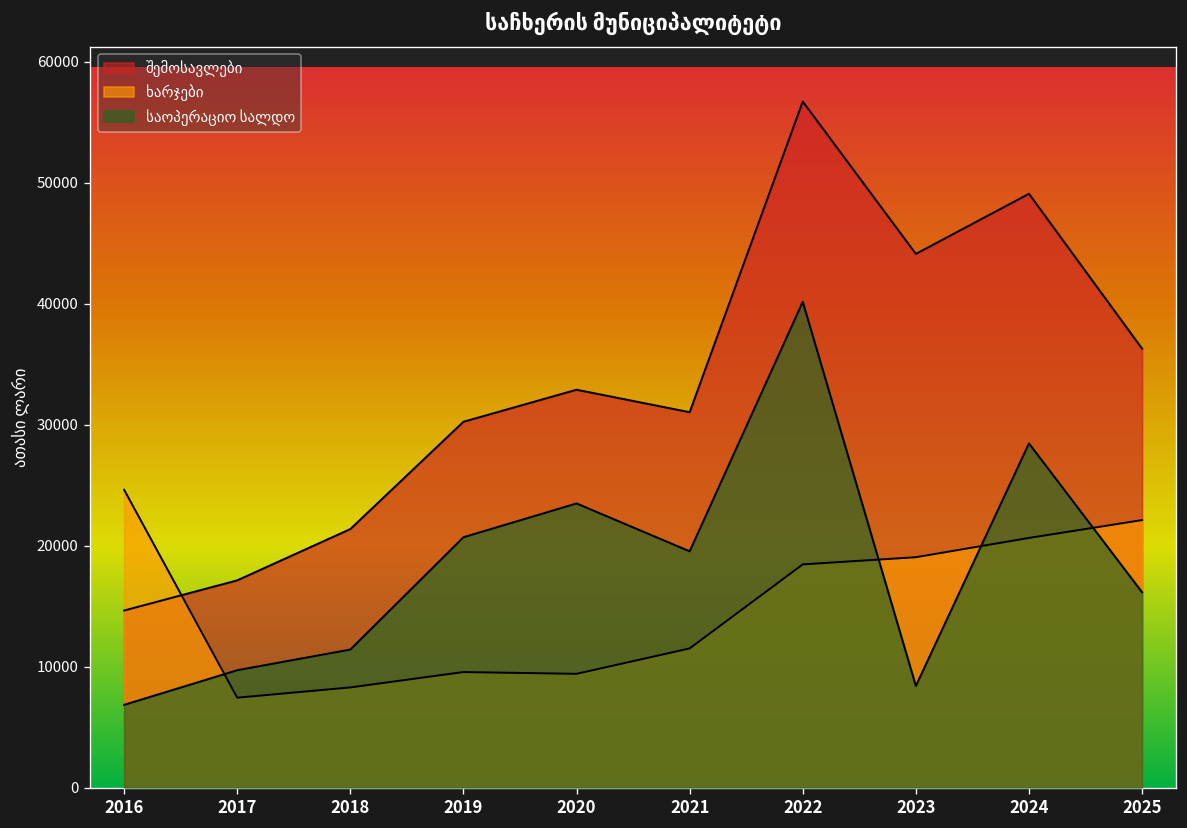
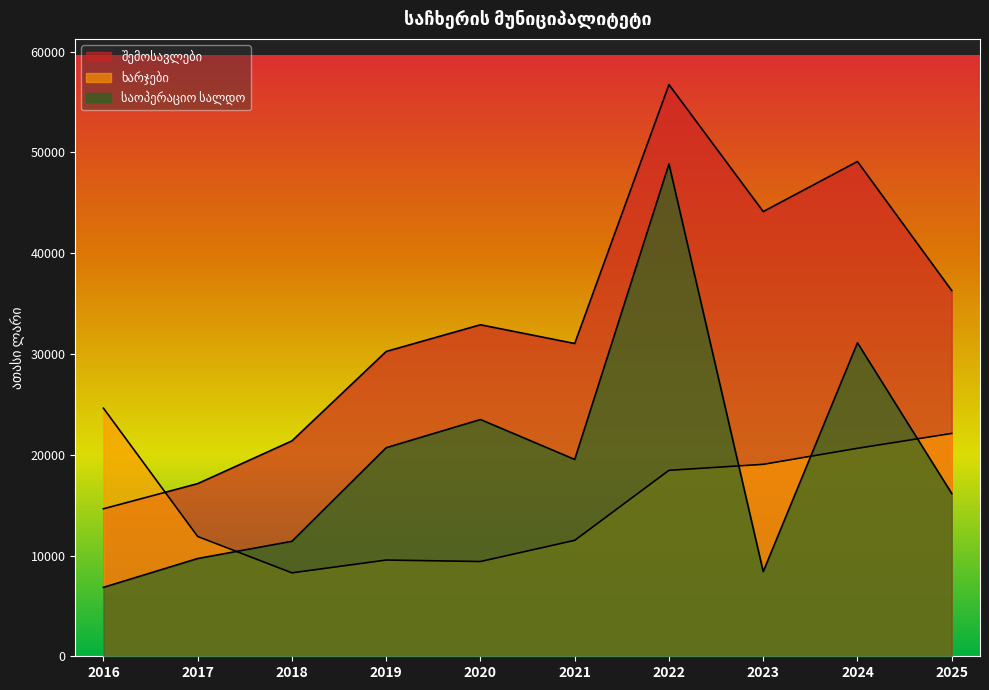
  {
    "შემოსავლები": {
      "2016": 14600,
      "2017": 17100,
      "2018": 21400,
      "2019": 30200,
      "2020": 32900,
      "2021": 31000,
      "2022": 56700,
      "2023": 44100,
      "2024": 49100,
      "2025": 36300
    },
    "ხარჯები": {
      "2016": 24600,
-     "2017": 7400,
+     "2017": 11900,
      "2018": 8300,
      "2019": 9500,
      "2020": 9400,
      "2021": 11500,
      "2022": 18500,
      "2023": 19000,
      "2024": 20600,
      "2025": 22100
    },
    "საოპერაციო სალდო": {
      "2016": 6800,
      "2017": 9700,
      "2018": 11400,
      "2019": 20700,
      "2020": 23500,
      "2021": 19500,
-     "2022": 40200,
+     "2022": 48800,
      "2023": 8400,
-     "2024": 28500,
+     "2024": 31100,
      "2025": 16100
    }
  }
